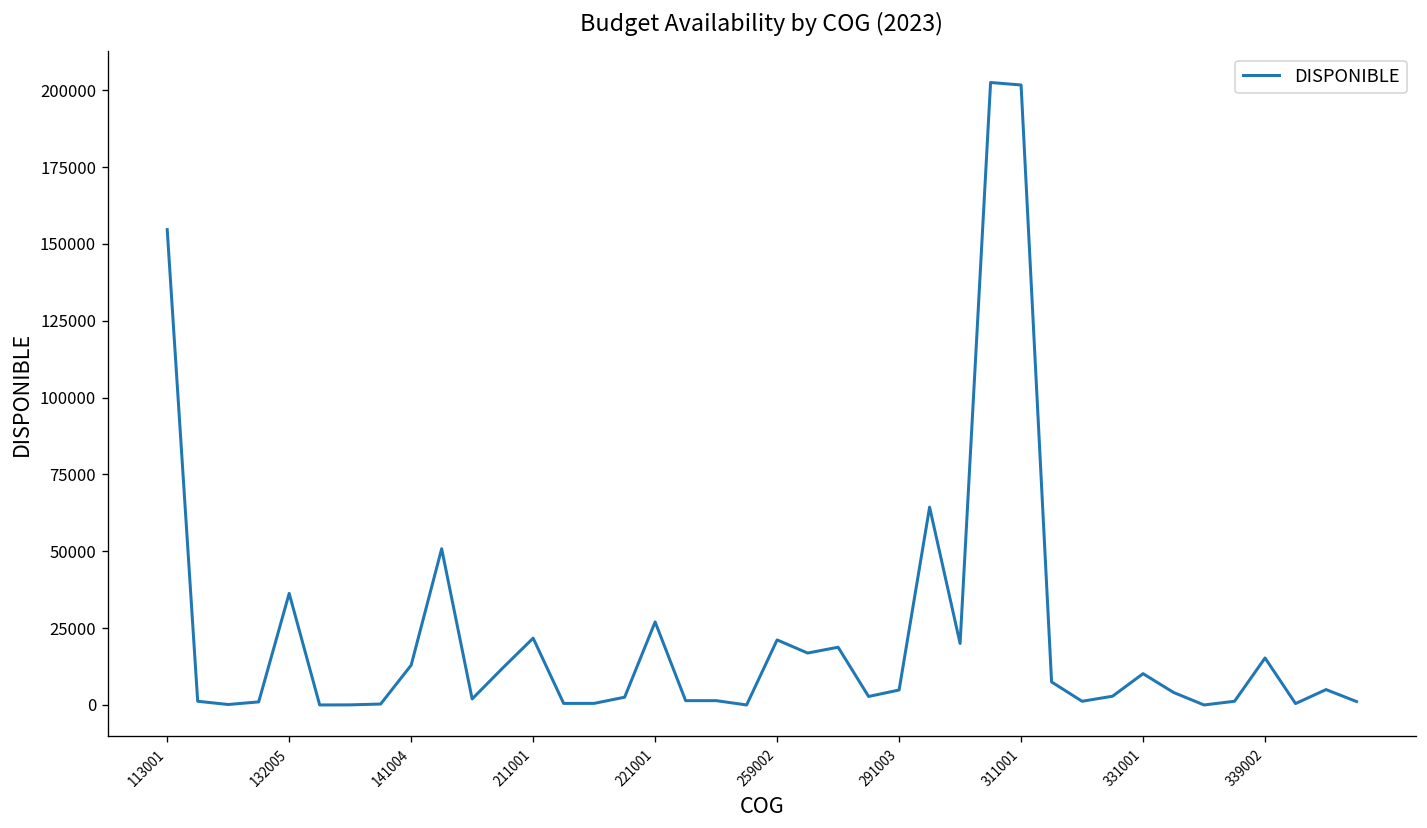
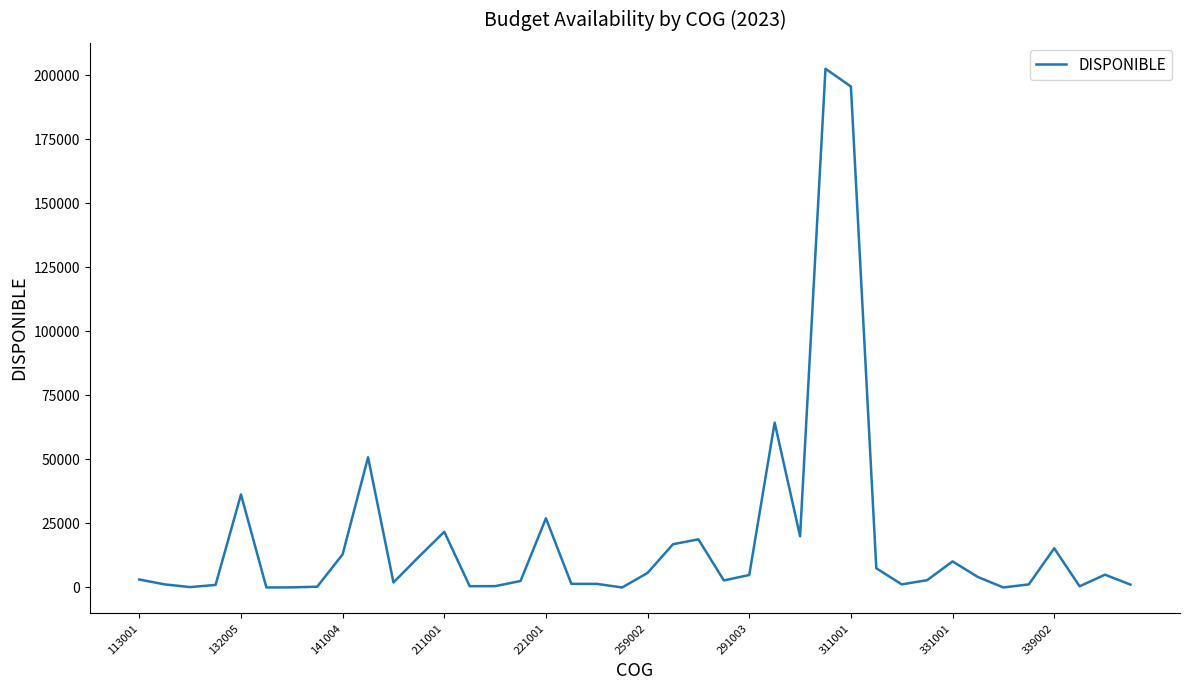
  {
-   "113001": 155000,
+   "113001": 3000,
    "132005": 36000,
    "141004": 13000,
    "211001": 22000,
    "221001": 27000,
-   "259002": 21000,
+   "259002": 6000,
    "291003": 5000,
-   "311001": 202000,
+   "311001": 196000,
    "331001": 10000,
    "339002": 15000
  }
